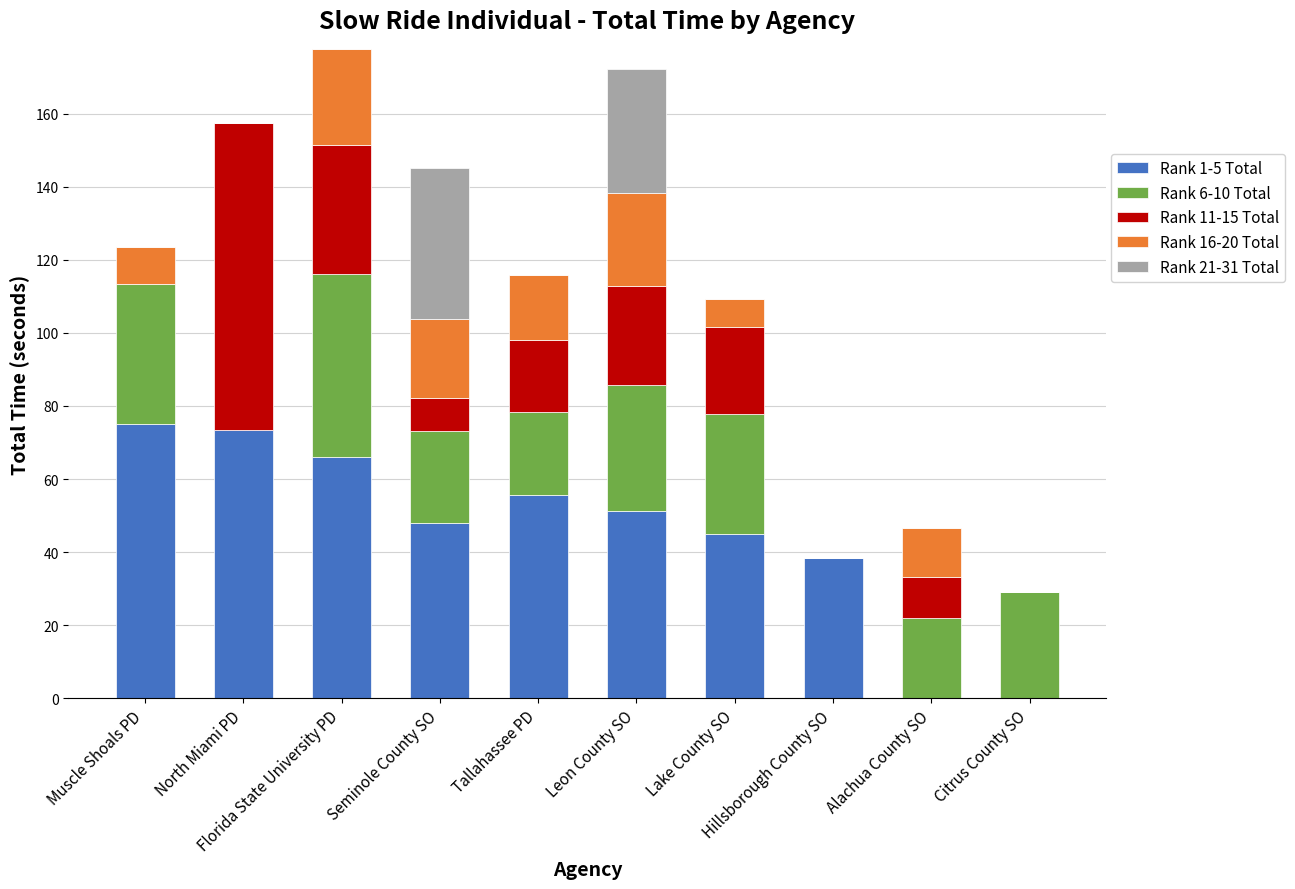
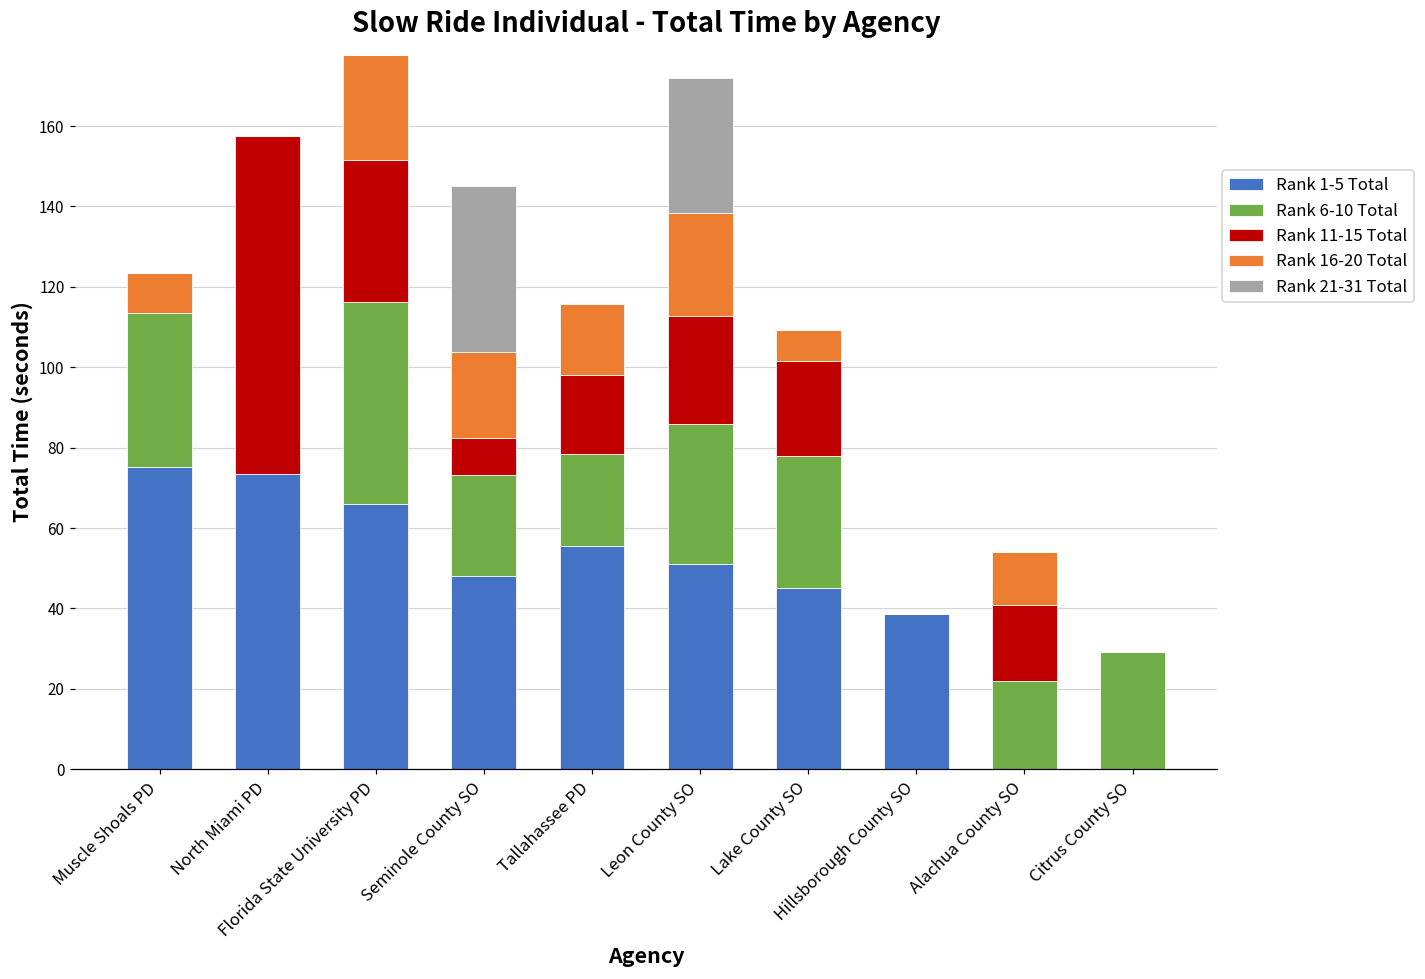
  {
    "Rank 1-5 Total": {
      "Muscle Shoals PD": 75,
      "North Miami PD": 73,
      "Florida State University PD": 66,
      "Seminole County SO": 48,
      "Tallahassee PD": 56,
      "Leon County SO": 51,
      "Lake County SO": 45,
      "Hillsborough County SO": 39,
      "Alachua County SO": 0,
      "Citrus County SO": 0
    },
    "Rank 6-10 Total": {
      "Muscle Shoals PD": 38,
      "North Miami PD": 0,
      "Florida State University PD": 50,
      "Seminole County SO": 25,
      "Tallahassee PD": 23,
      "Leon County SO": 35,
      "Lake County SO": 33,
      "Hillsborough County SO": 0,
      "Alachua County SO": 22,
      "Citrus County SO": 29
    },
    "Rank 11-15 Total": {
      "Muscle Shoals PD": 0,
      "North Miami PD": 84,
      "Florida State University PD": 35,
      "Seminole County SO": 9,
      "Tallahassee PD": 20,
      "Leon County SO": 27,
      "Lake County SO": 24,
      "Hillsborough County SO": 0,
-     "Alachua County SO": 11,
+     "Alachua County SO": 19,
      "Citrus County SO": 0
    },
    "Rank 16-20 Total": {
      "Muscle Shoals PD": 10,
      "North Miami PD": 0,
      "Florida State University PD": 26,
      "Seminole County SO": 22,
      "Tallahassee PD": 18,
      "Leon County SO": 26,
      "Lake County SO": 8,
      "Hillsborough County SO": 0,
      "Alachua County SO": 13,
      "Citrus County SO": 0
    },
    "Rank 21-31 Total": {
      "Muscle Shoals PD": 0,
      "North Miami PD": 0,
      "Florida State University PD": 0,
      "Seminole County SO": 41,
      "Tallahassee PD": 0,
      "Leon County SO": 34,
      "Lake County SO": 0,
      "Hillsborough County SO": 0,
      "Alachua County SO": 0,
      "Citrus County SO": 0
    }
  }
